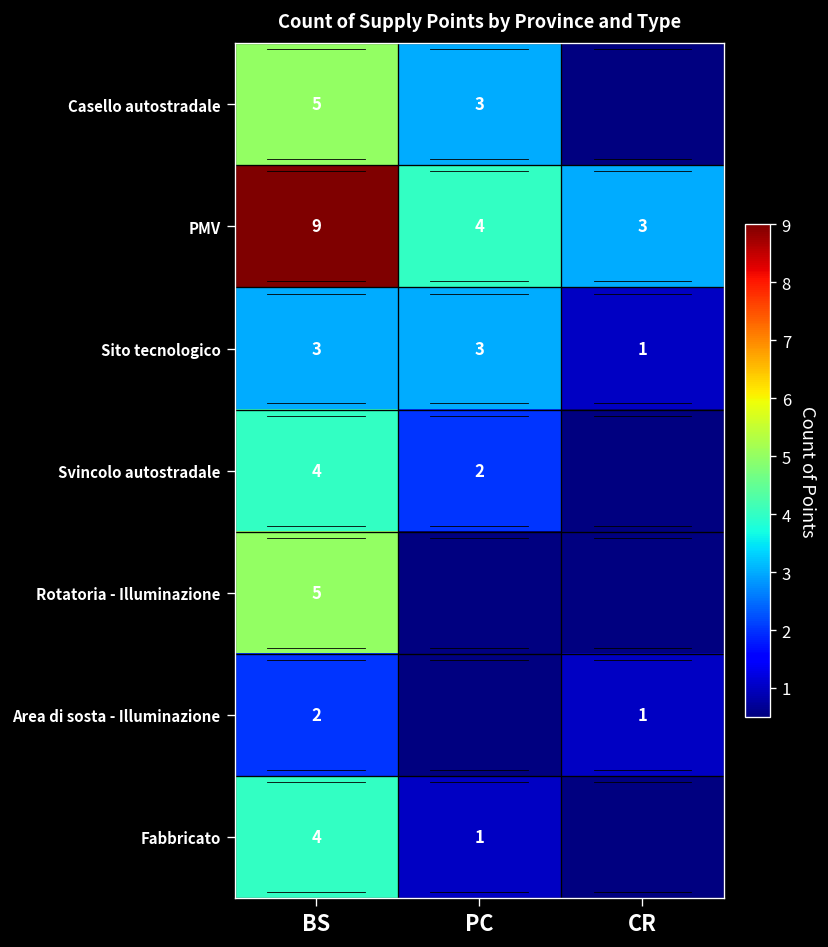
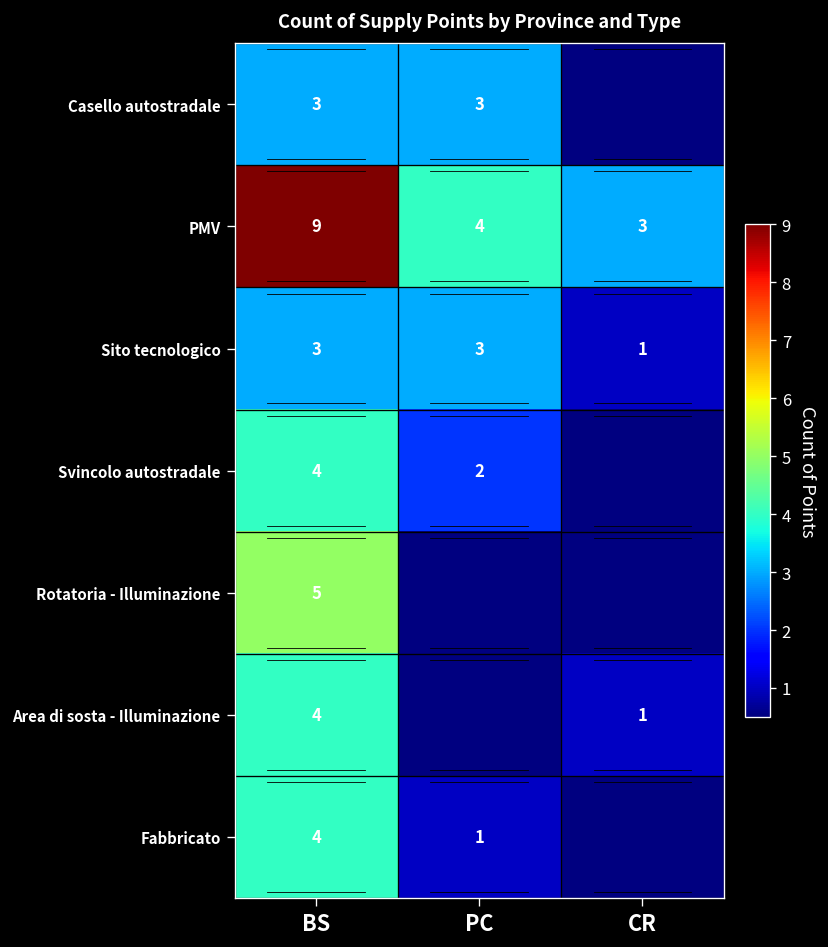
  {
    "Casello autostradale": {
-     "BS": 5,
+     "BS": 3,
      "PC": 3
    },
    "PMV": {
      "BS": 9,
      "PC": 4,
      "CR": 3
    },
    "Sito tecnologico": {
      "BS": 3,
      "PC": 3,
      "CR": 1
    },
    "Svincolo autostradale": {
      "BS": 4,
      "PC": 2
    },
    "Rotatoria - Illuminazione": {
      "BS": 5
    },
    "Area di sosta - Illuminazione": {
-     "BS": 2,
+     "BS": 4,
      "CR": 1
    },
    "Fabbricato": {
      "BS": 4,
      "PC": 1
    }
  }
